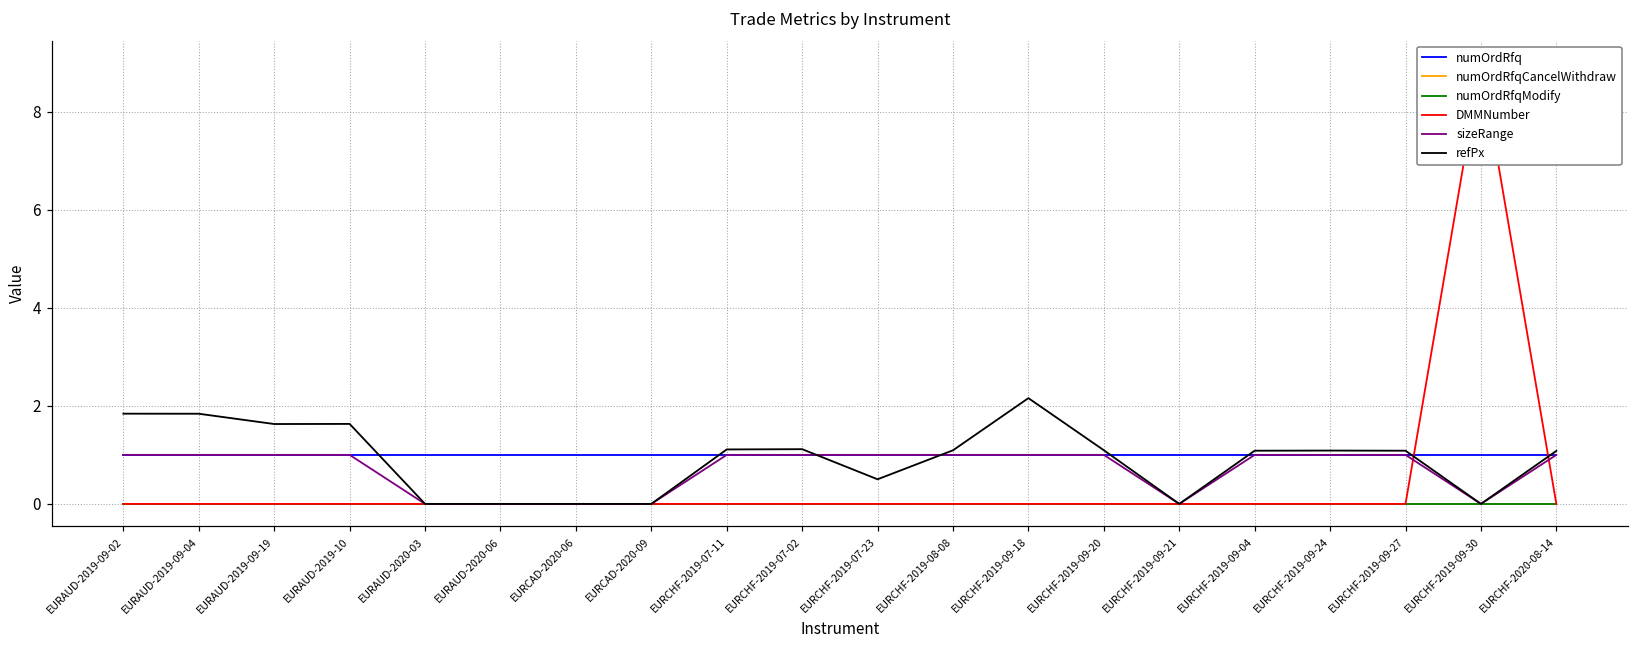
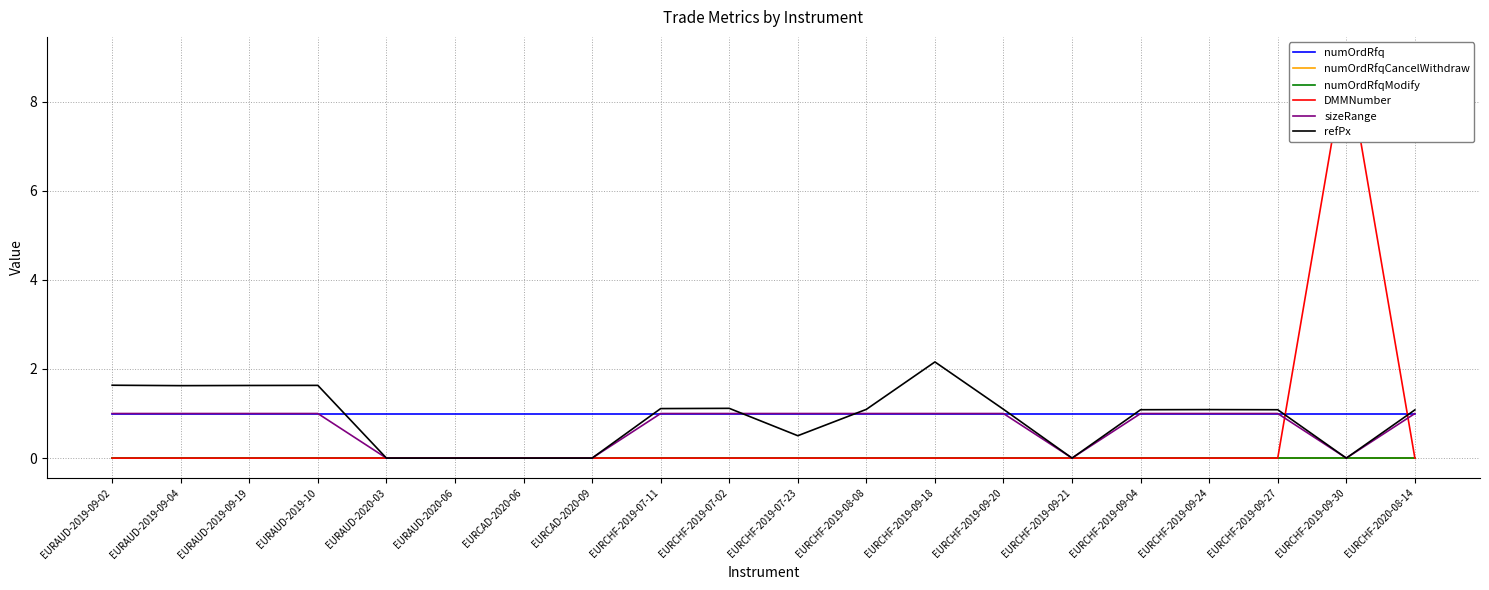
  {
    "numOrdRfq": {
      "EURAUD-2020-03": 1.0,
      "EURAUD-2020-06": 1.0,
      "EURCAD-2020-06": 1.0,
      "EURCAD-2020-09": 1.0,
      "EURCHF-2019-09-21": 1.0,
      "EURCHF-2019-09-30": 1.0
    },
    "refPx": {
-     "EURAUD-2019-09-02": 1.8,
-     "EURAUD-2019-09-04": 1.8,
+     "EURAUD-2019-09-02": 1.6,
+     "EURAUD-2019-09-04": 1.6,
      "EURAUD-2019-09-19": 1.6,
      "EURAUD-2019-10": 1.6,
      "EURCHF-2019-07-11": 1.1,
      "EURCHF-2019-07-02": 1.1,
      "EURCHF-2019-07-23": 0.5,
      "EURCHF-2019-08-08": 1.1,
      "EURCHF-2019-09-18": 2.2,
      "EURCHF-2019-09-20": 1.1,
      "EURCHF-2019-09-04": 1.1,
      "EURCHF-2019-09-24": 1.1,
      "EURCHF-2019-09-27": 1.1,
      "EURCHF-2020-08-14": 1.1
    }
  }
